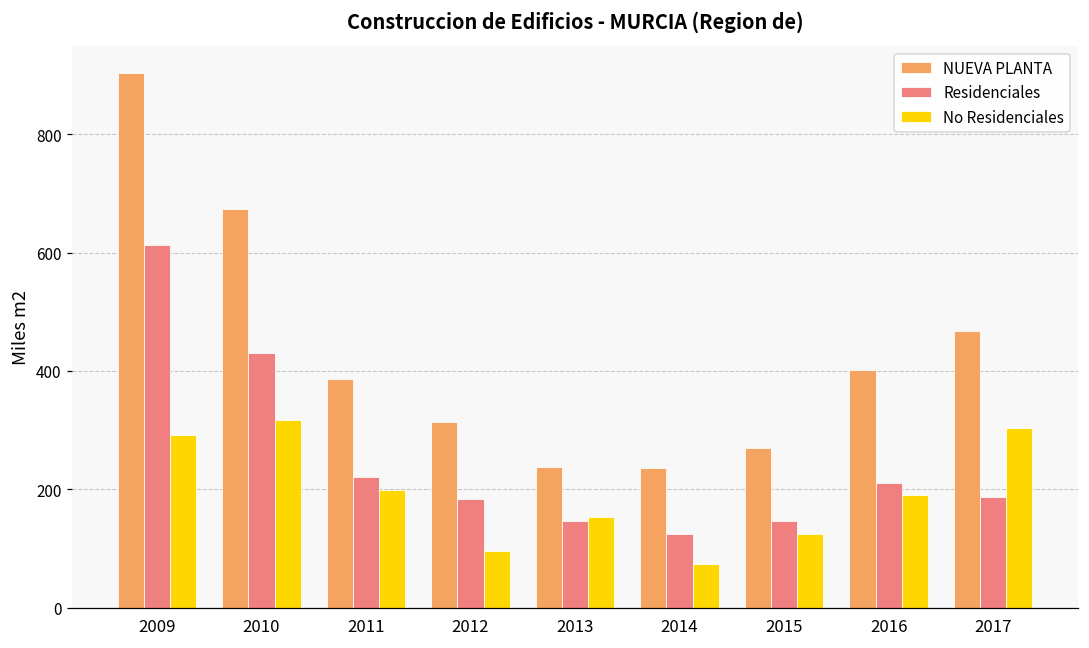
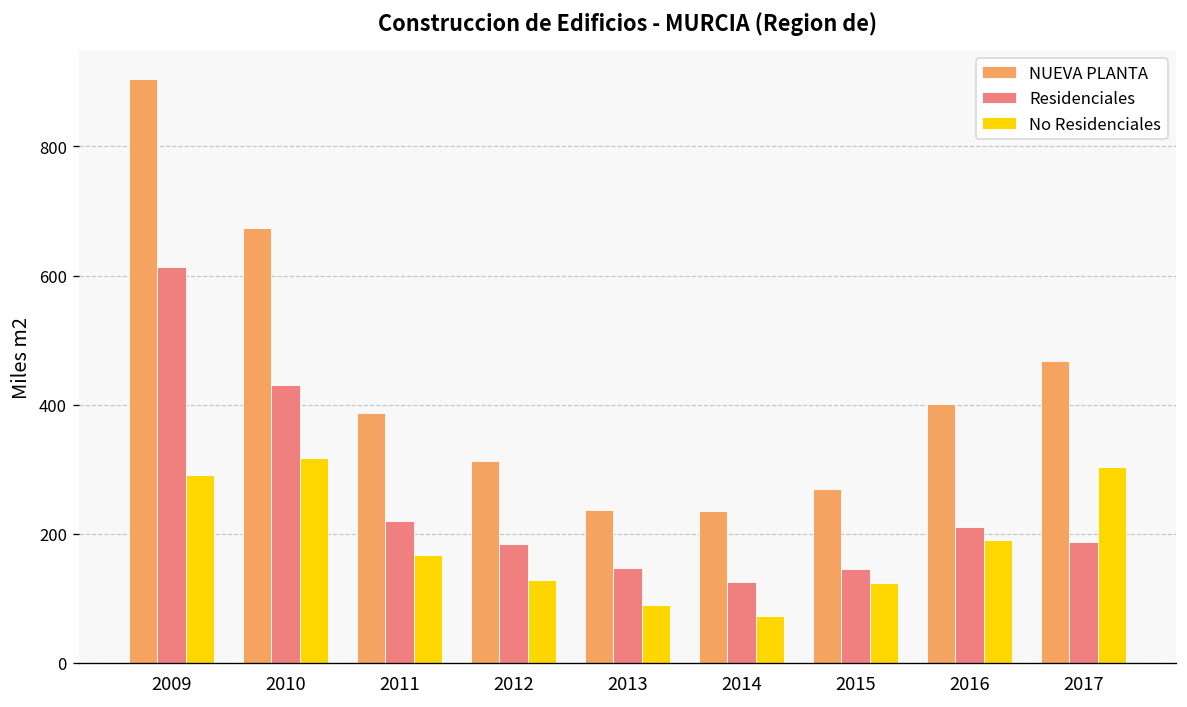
  {
    "No Residenciales": {
      "2009": 290,
      "2010": 320,
-     "2011": 200,
-     "2012": 100,
-     "2013": 150,
+     "2011": 170,
+     "2012": 130,
+     "2013": 90,
      "2014": 70,
      "2015": 120,
      "2016": 190,
      "2017": 300
    }
  }
